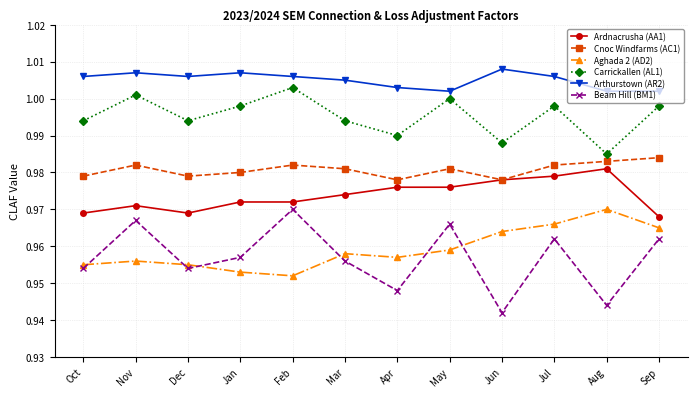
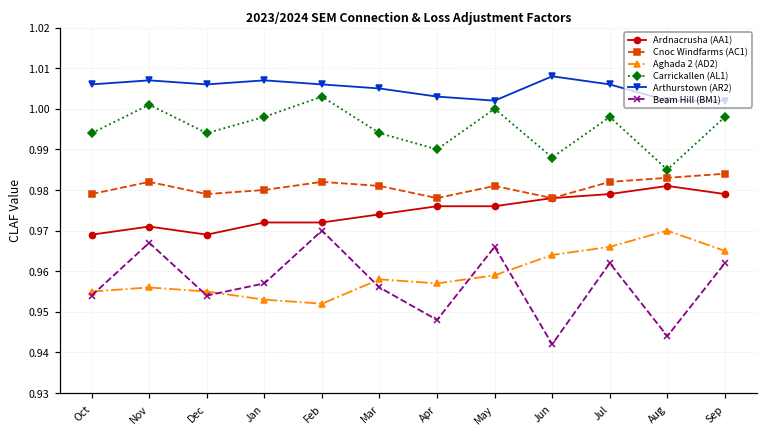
  {
    "Ardnacrusha (AA1)": {
      "Oct": 0.969,
      "Nov": 0.971,
      "Dec": 0.969,
      "Jan": 0.972,
      "Feb": 0.972,
      "Mar": 0.974,
      "Apr": 0.976,
      "May": 0.976,
      "Jul": 0.979,
      "Aug": 0.981,
-     "Sep": 0.968
+     "Sep": 0.979
    },
    "Cnoc Windfarms (AC1)": {
      "Oct": 0.979,
      "Nov": 0.982,
      "Dec": 0.979,
      "Jan": 0.980,
      "Feb": 0.982,
      "Mar": 0.981,
      "Apr": 0.978,
      "May": 0.981,
      "Jul": 0.982,
      "Aug": 0.983,
      "Sep": 0.984
    },
    "Aghada 2 (AD2)": {
      "Oct": 0.955,
      "Nov": 0.956,
      "Dec": 0.955,
      "Jan": 0.953,
      "Feb": 0.952,
      "Mar": 0.958,
      "Apr": 0.957,
      "May": 0.959,
      "Jun": 0.964,
      "Jul": 0.966,
      "Aug": 0.970,
      "Sep": 0.965
    },
    "Carrickallen (AL1)": {
      "Oct": 0.994,
      "Nov": 1.001,
      "Dec": 0.994,
      "Jan": 0.998,
      "Feb": 1.003,
      "Mar": 0.994,
      "Apr": 0.990,
      "May": 1.000,
      "Jun": 0.988,
      "Jul": 0.998,
      "Aug": 0.985,
      "Sep": 0.998
    },
    "Arthurstown (AR2)": {
      "Oct": 1.006,
      "Nov": 1.007,
      "Dec": 1.006,
      "Jan": 1.007,
      "Feb": 1.006,
      "Mar": 1.005,
      "Apr": 1.003,
      "May": 1.002,
      "Jun": 1.008,
      "Jul": 1.006
    },
    "Beam Hill (BM1)": {
      "Oct": 0.954,
      "Nov": 0.967,
      "Dec": 0.954,
      "Jan": 0.957,
      "Feb": 0.970,
      "Mar": 0.956,
      "Apr": 0.948,
      "May": 0.966,
      "Jun": 0.942,
      "Jul": 0.962,
      "Aug": 0.944,
      "Sep": 0.962
    }
  }
